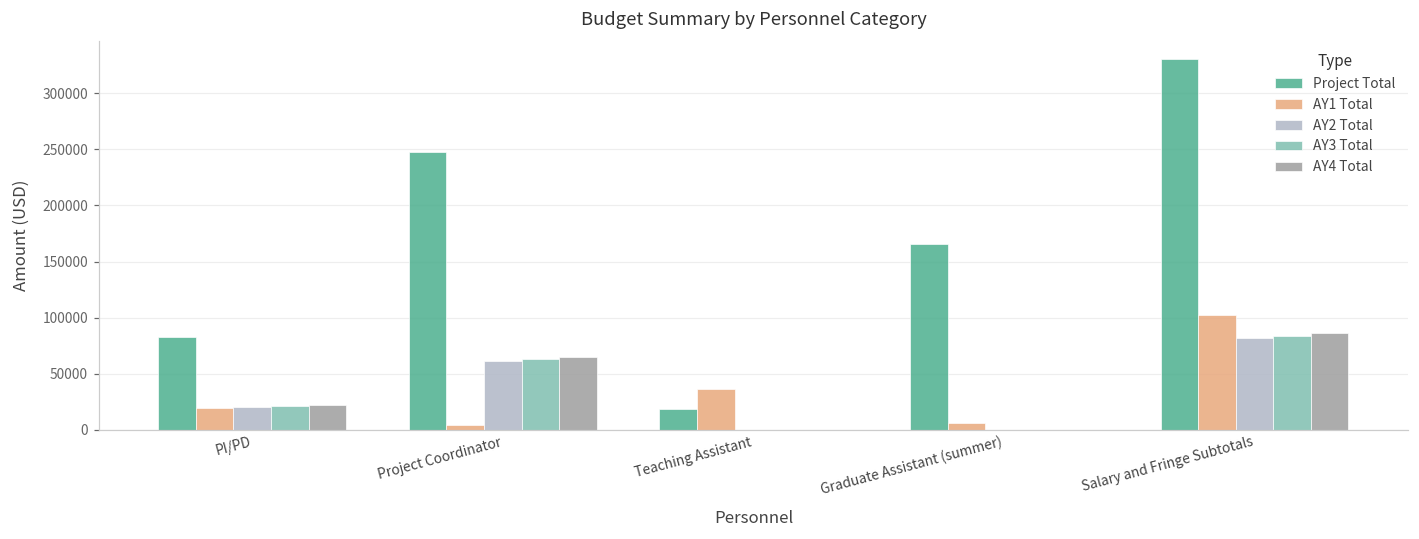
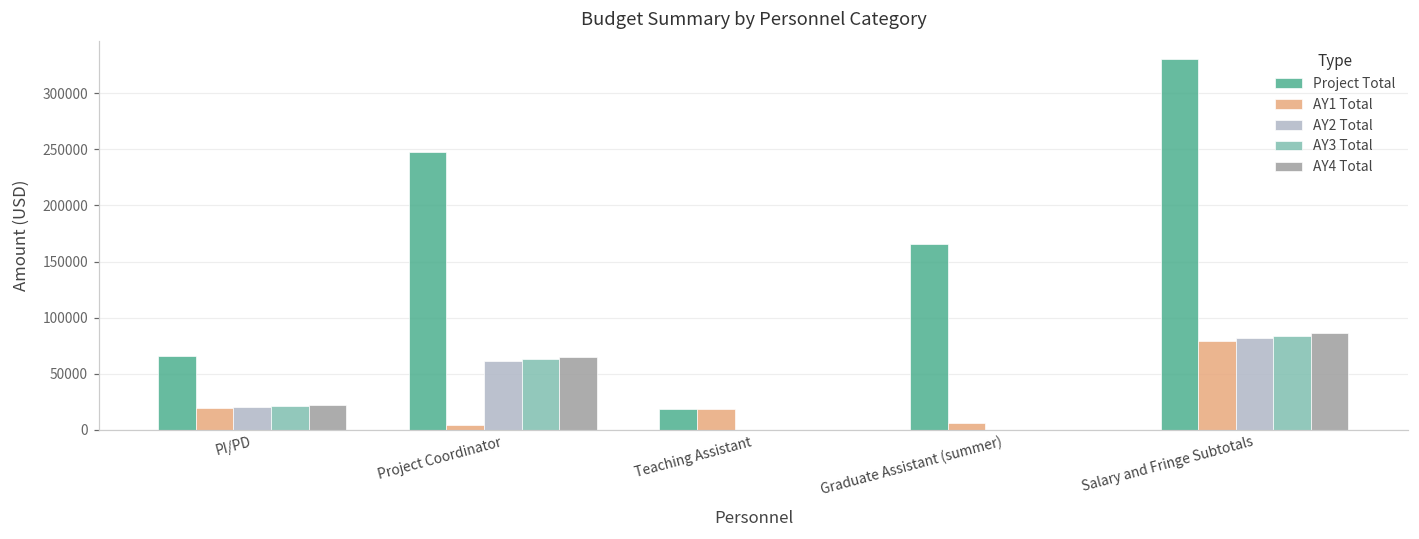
  {
    "Project Total": {
-     "PI/PD": 83000,
+     "PI/PD": 66000,
      "Project Coordinator": 248000,
      "Teaching Assistant": 18000,
      "Graduate Assistant (summer)": 166000,
      "Salary and Fringe Subtotals": 331000
    },
    "AY1 Total": {
      "PI/PD": 20000,
      "Project Coordinator": 4000,
-     "Teaching Assistant": 36000,
+     "Teaching Assistant": 18000,
      "Graduate Assistant (summer)": 6000,
-     "Salary and Fringe Subtotals": 102000
+     "Salary and Fringe Subtotals": 79000
    }
  }
